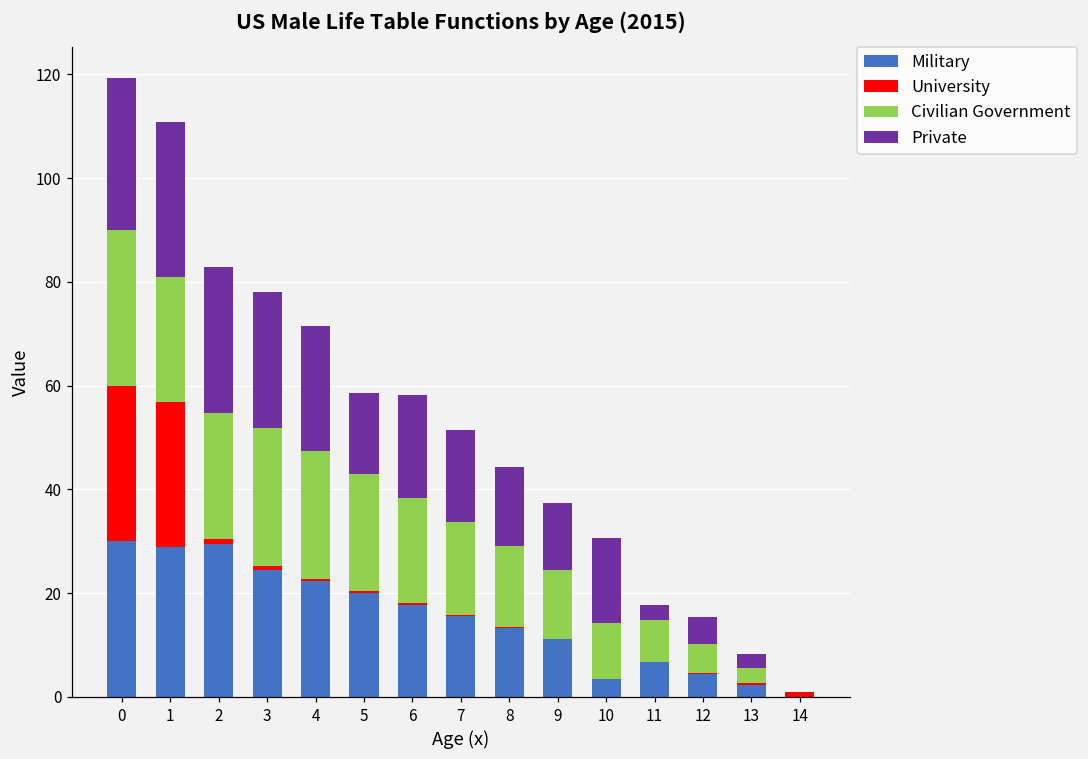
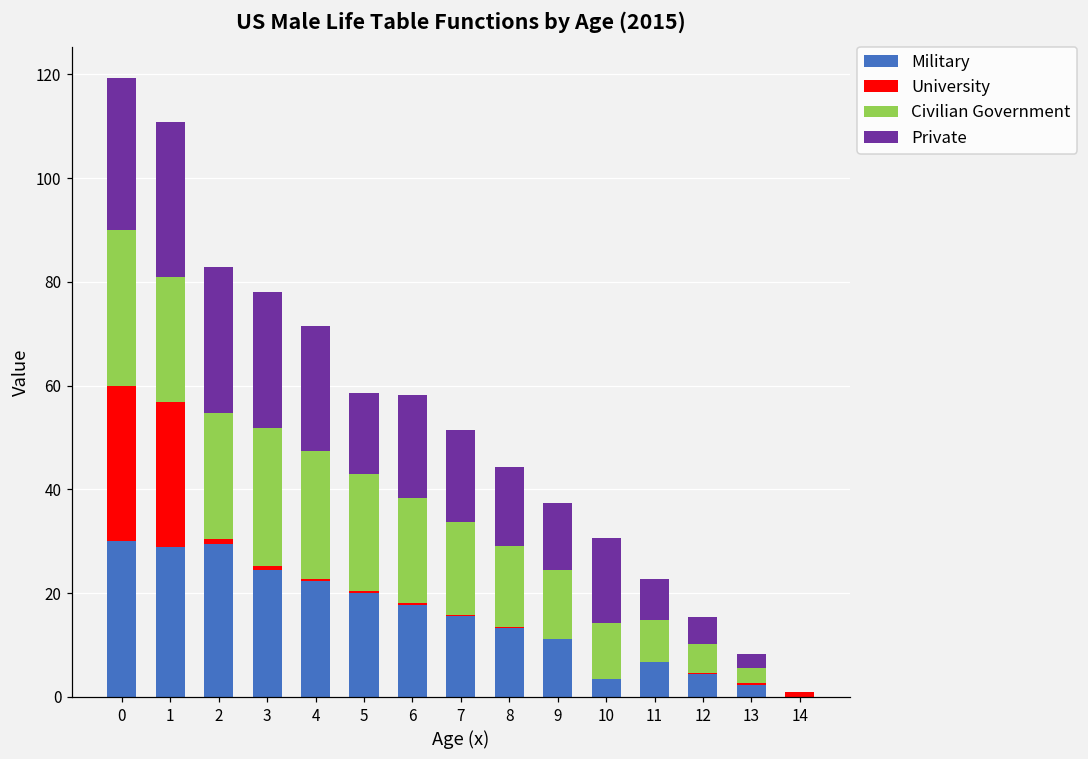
  {
    "Military": {
      "0": 30,
      "1": 29,
      "2": 29,
      "3": 24,
      "4": 22,
      "5": 20,
      "6": 18,
      "7": 16,
      "8": 13,
      "9": 11,
      "10": 4,
      "11": 7,
      "12": 4,
      "13": 2,
      "14": 0
    },
    "University": {
      "0": 30,
      "1": 28,
      "2": 1,
      "3": 1,
      "10": 0,
      "14": 1
    },
    "Civilian Government": {
      "0": 30,
      "1": 24,
      "2": 24,
      "3": 27,
      "4": 25,
      "5": 23,
      "6": 20,
      "7": 18,
      "8": 16,
      "9": 13,
      "10": 11,
      "11": 8,
      "12": 5,
      "13": 3,
      "14": 0
    },
    "Private": {
      "0": 29,
      "1": 30,
      "2": 28,
      "3": 26,
      "4": 24,
      "5": 16,
      "6": 20,
      "7": 18,
      "8": 15,
      "9": 13,
      "10": 16,
-     "11": 3,
+     "11": 8,
      "12": 5,
      "13": 3,
      "14": 0
    }
  }
